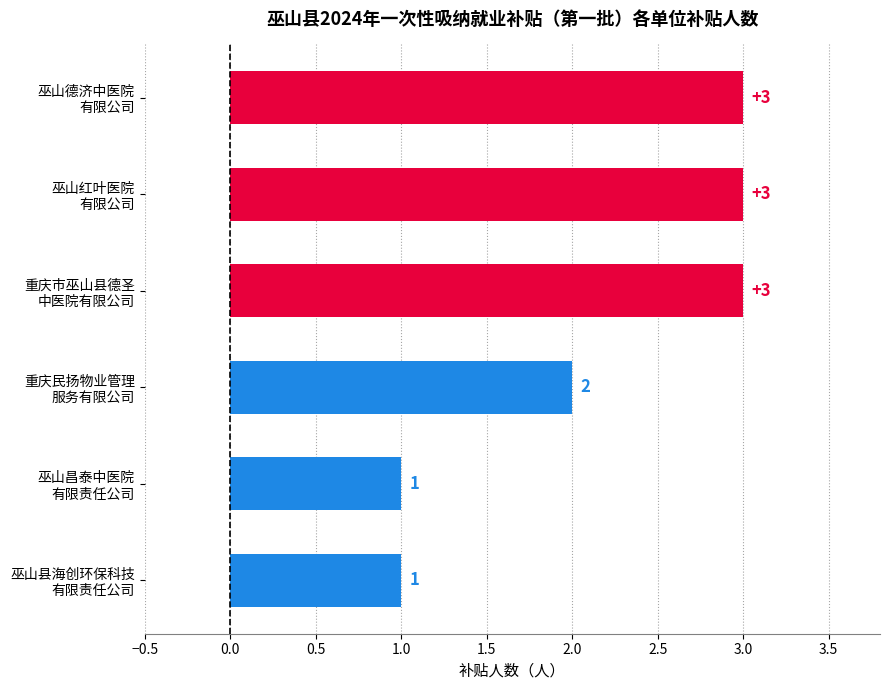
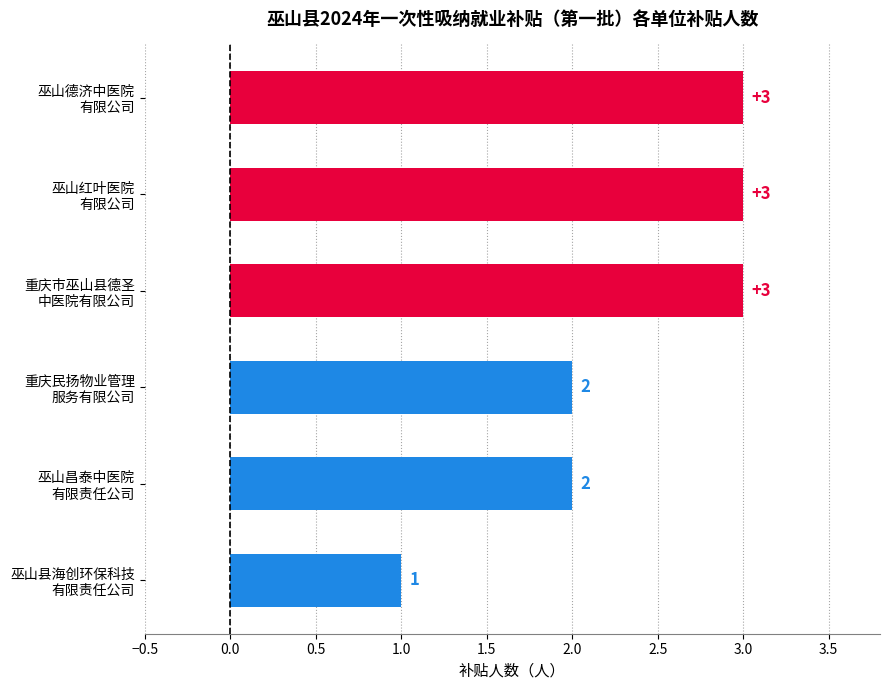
  {
    "巫山德济中医院 有限公司": "+3",
    "巫山红叶医院 有限公司": "+3",
    "重庆市巫山县德圣 中医院有限公司": "+3",
    "重庆民扬物业管理 服务有限公司": "2",
-   "巫山昌泰中医院 有限责任公司": "1",
+   "巫山昌泰中医院 有限责任公司": "2",
    "巫山县海创环保科技 有限责任公司": "1"
  }
